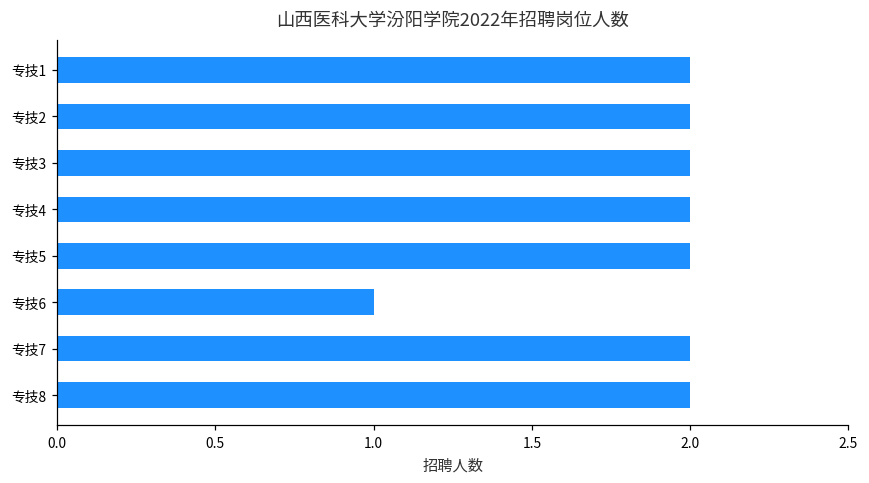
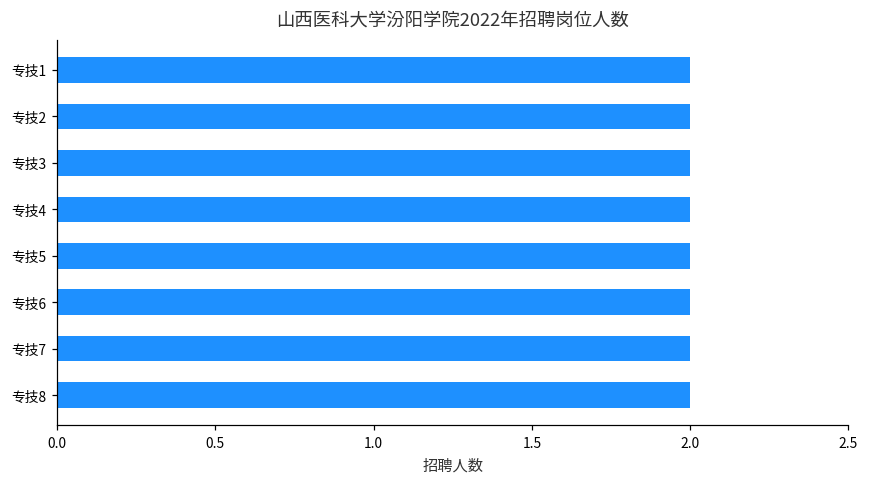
  {
    "专技1": 2,
    "专技2": 2,
    "专技3": 2,
    "专技4": 2,
    "专技5": 2,
-   "专技6": 1,
+   "专技6": 2,
    "专技7": 2,
    "专技8": 2
  }
